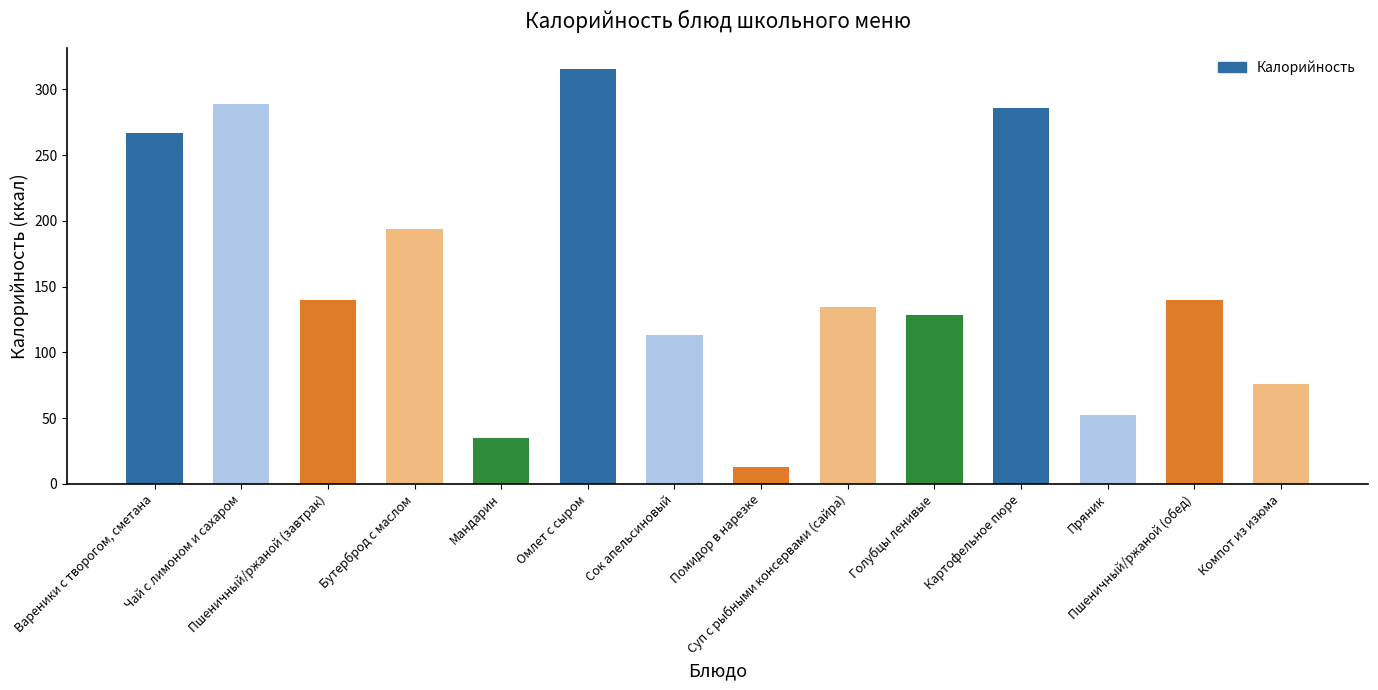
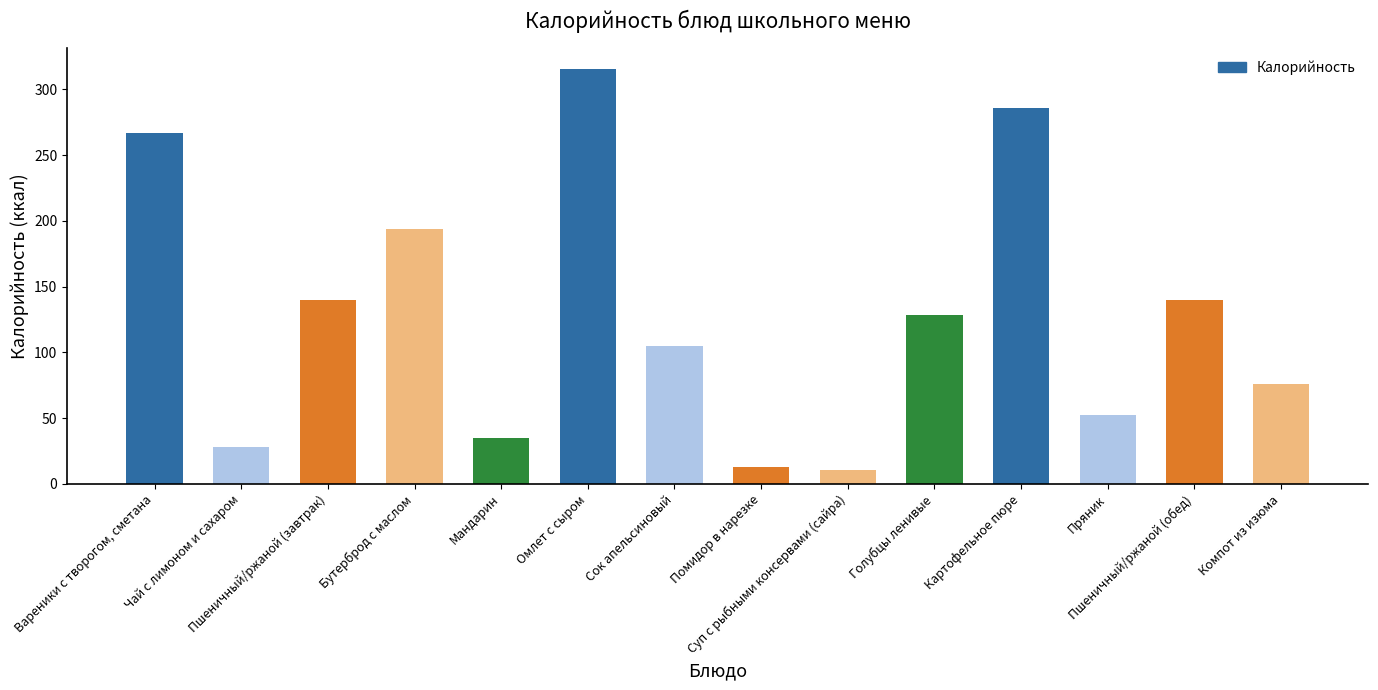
  {
    "Вареники с творогом, сметана": 267,
-   "Чай с лимоном и сахаром": 289,
+   "Чай с лимоном и сахаром": 28,
    "Пшеничный/ржаной (завтрак)": 140,
    "Бутерброд с маслом": 194,
    "Мандарин": 35,
    "Омлет с сыром": 316,
-   "Сок апельсиновый": 113,
+   "Сок апельсиновый": 105,
    "Помидор в нарезке": 13,
-   "Суп с рыбными консервами (сайра)": 135,
+   "Суп с рыбными консервами (сайра)": 11,
    "Голубцы ленивые": 128,
    "Картофельное пюре": 286,
    "Пряник": 52,
    "Пшеничный/ржаной (обед)": 140,
    "Компот из изюма": 76
  }
